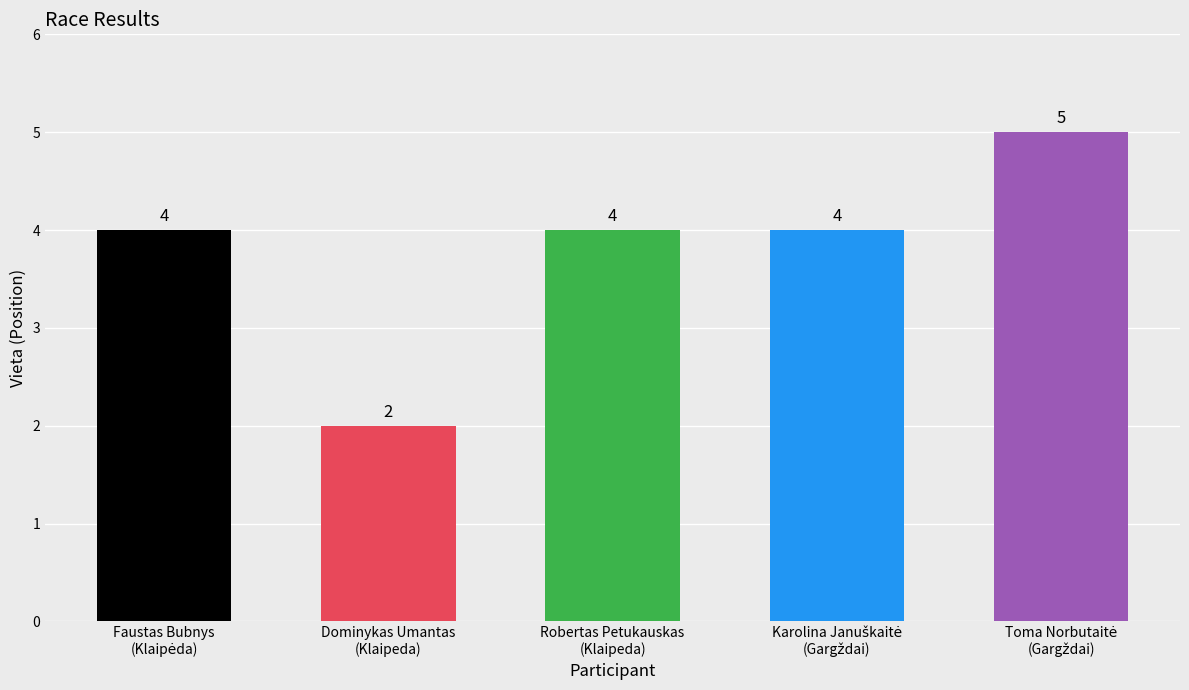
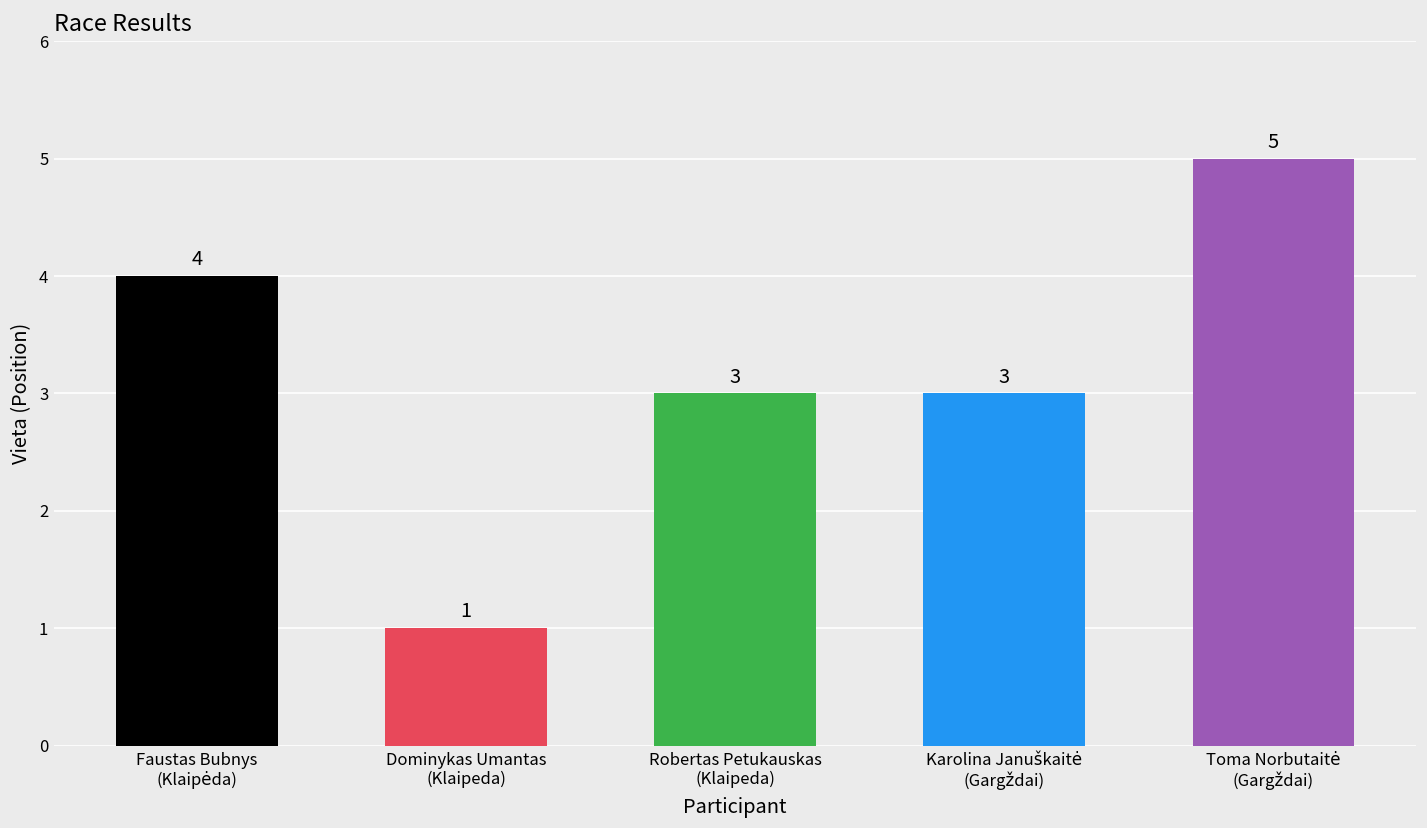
  {
    "Faustas Bubnys (Klaipėda)": 4,
-   "Dominykas Umantas (Klaipeda)": 2,
-   "Robertas Petukauskas (Klaipeda)": 4,
-   "Karolina Januškaitė (Gargždai)": 4,
+   "Dominykas Umantas (Klaipeda)": 1,
+   "Robertas Petukauskas (Klaipeda)": 3,
+   "Karolina Januškaitė (Gargždai)": 3,
    "Toma Norbutaitė (Gargždai)": 5
  }
